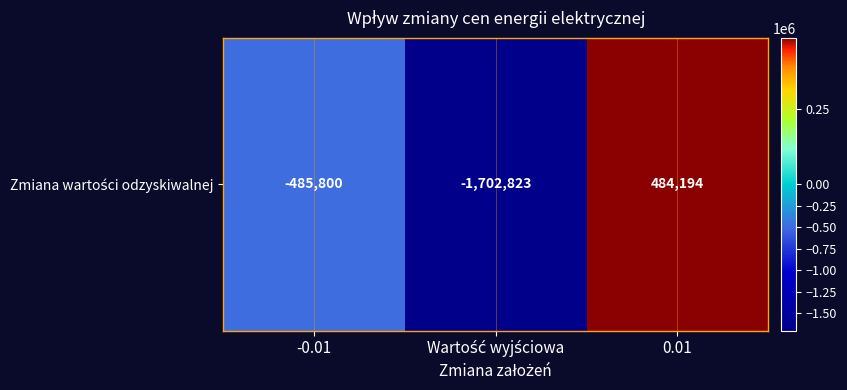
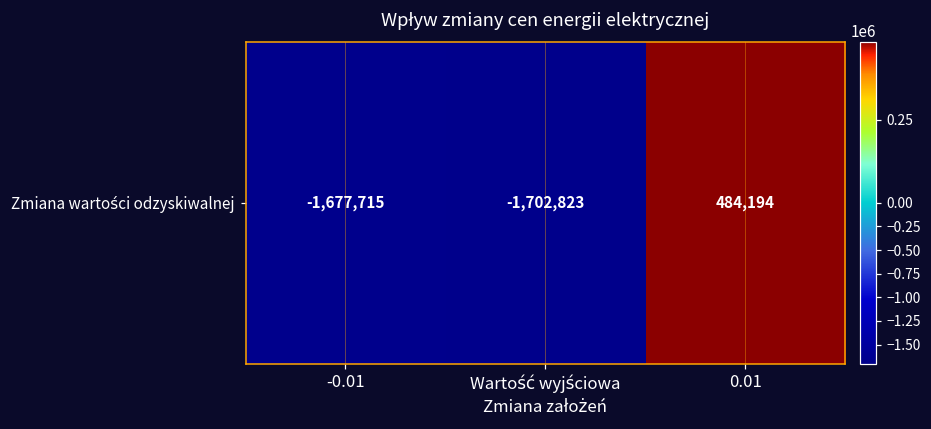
  {
    "Zmiana wartości odzyskiwalnej": {
-     "-0.01": "-485,800",
+     "-0.01": "-1,677,715",
      "Wartość wyjściowa": "-1,702,823",
      "0.01": "484,194"
    }
  }
